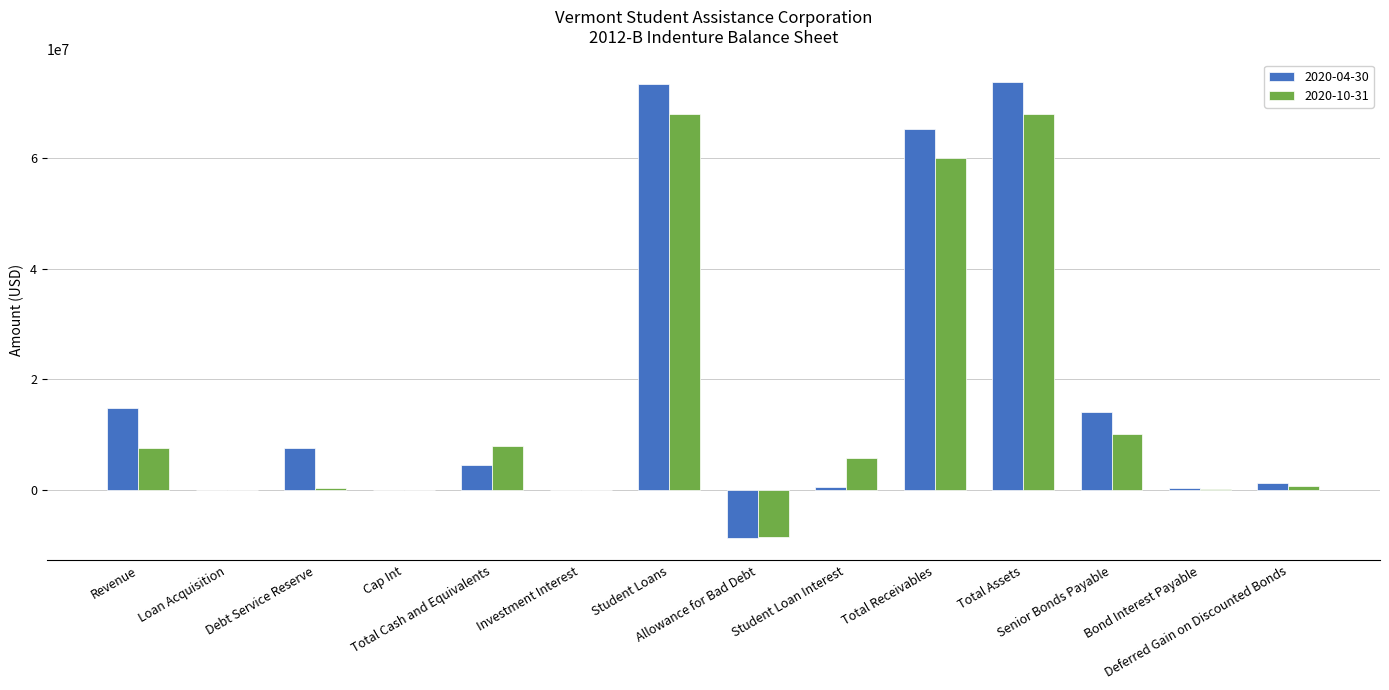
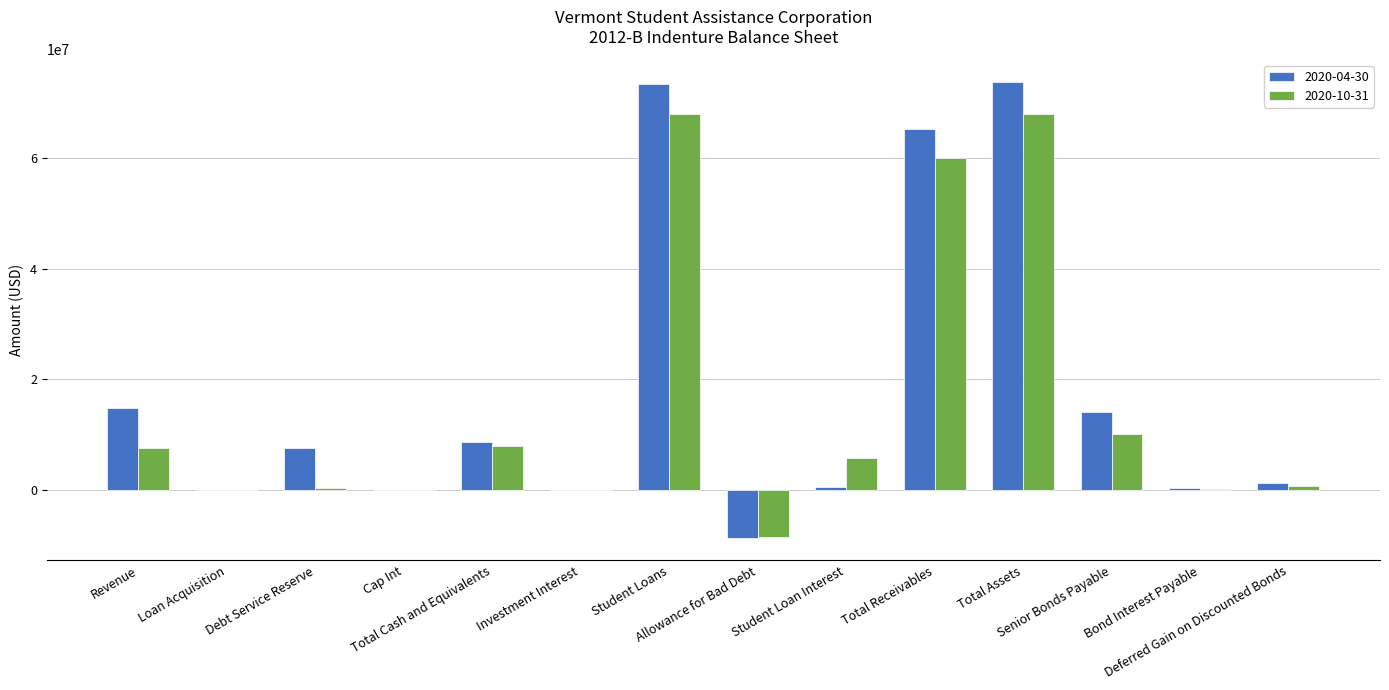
  {
    "2020-04-30": {
      "Revenue": 15000000,
      "Loan Acquisition": 0,
      "Debt Service Reserve": 8000000,
      "Cap Int": 0,
-     "Total Cash and Equivalents": 4000000,
+     "Total Cash and Equivalents": 9000000,
      "Student Loans": 73000000,
      "Allowance for Bad Debt": -9000000,
      "Student Loan Interest": 0,
      "Total Receivables": 65000000,
      "Total Assets": 74000000,
      "Senior Bonds Payable": 14000000,
      "Deferred Gain on Discounted Bonds": 1000000
    },
    "2020-10-31": {
      "Revenue": 8000000,
      "Loan Acquisition": 0,
      "Cap Int": 0,
      "Total Cash and Equivalents": 8000000,
      "Student Loans": 68000000,
      "Allowance for Bad Debt": -9000000,
      "Student Loan Interest": 6000000,
      "Total Receivables": 60000000,
      "Total Assets": 68000000,
      "Senior Bonds Payable": 10000000,
      "Deferred Gain on Discounted Bonds": 1000000
    }
  }
